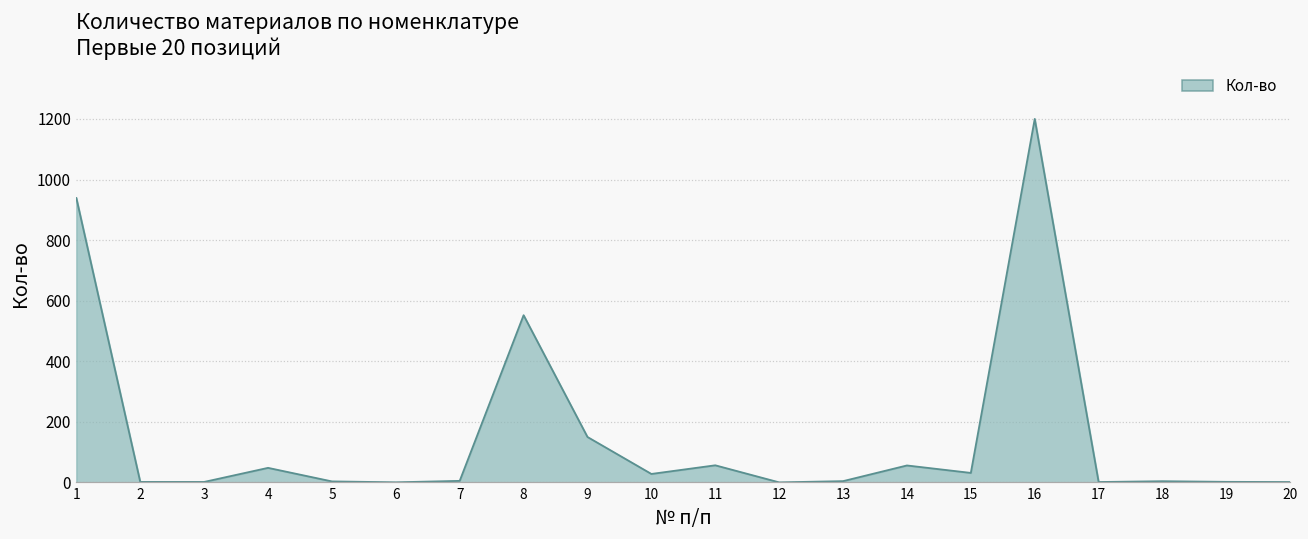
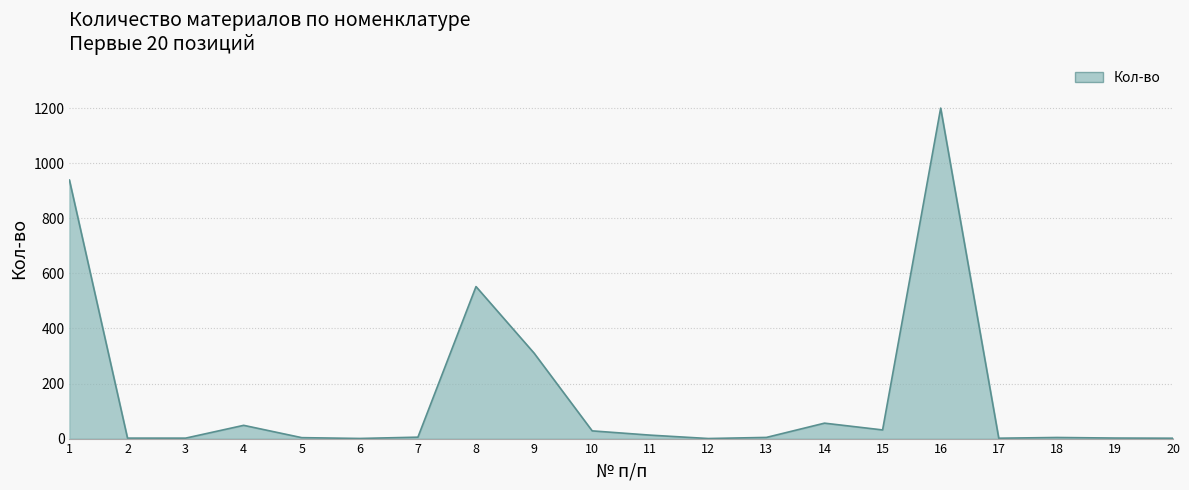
  {
    "1": 940,
    "2": 0,
    "3": 0,
    "4": 50,
    "5": 0,
    "6": 0,
    "7": 10,
    "8": 550,
-   "9": 150,
+   "9": 310,
    "10": 30,
-   "11": 60,
+   "11": 10,
    "12": 0,
    "13": 0,
    "14": 60,
    "15": 30,
    "16": 1200,
    "17": 0,
    "18": 0,
    "19": 0,
    "20": 0
  }
